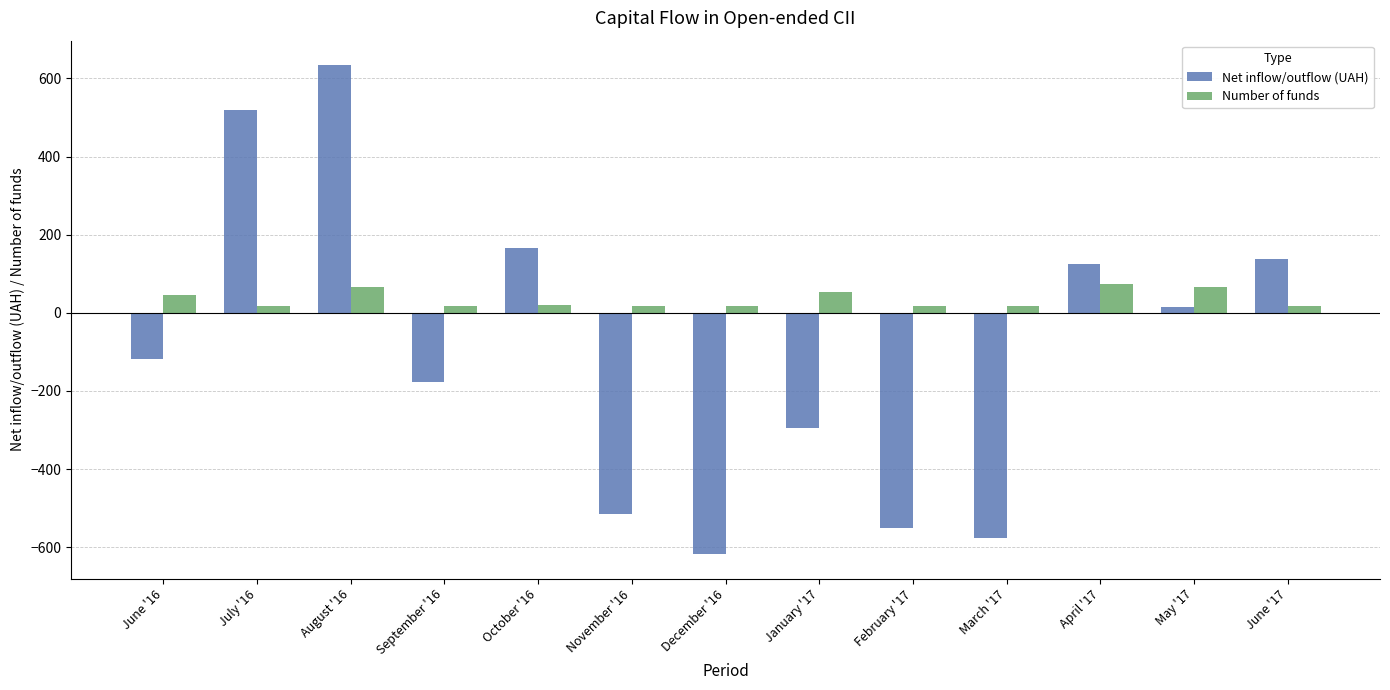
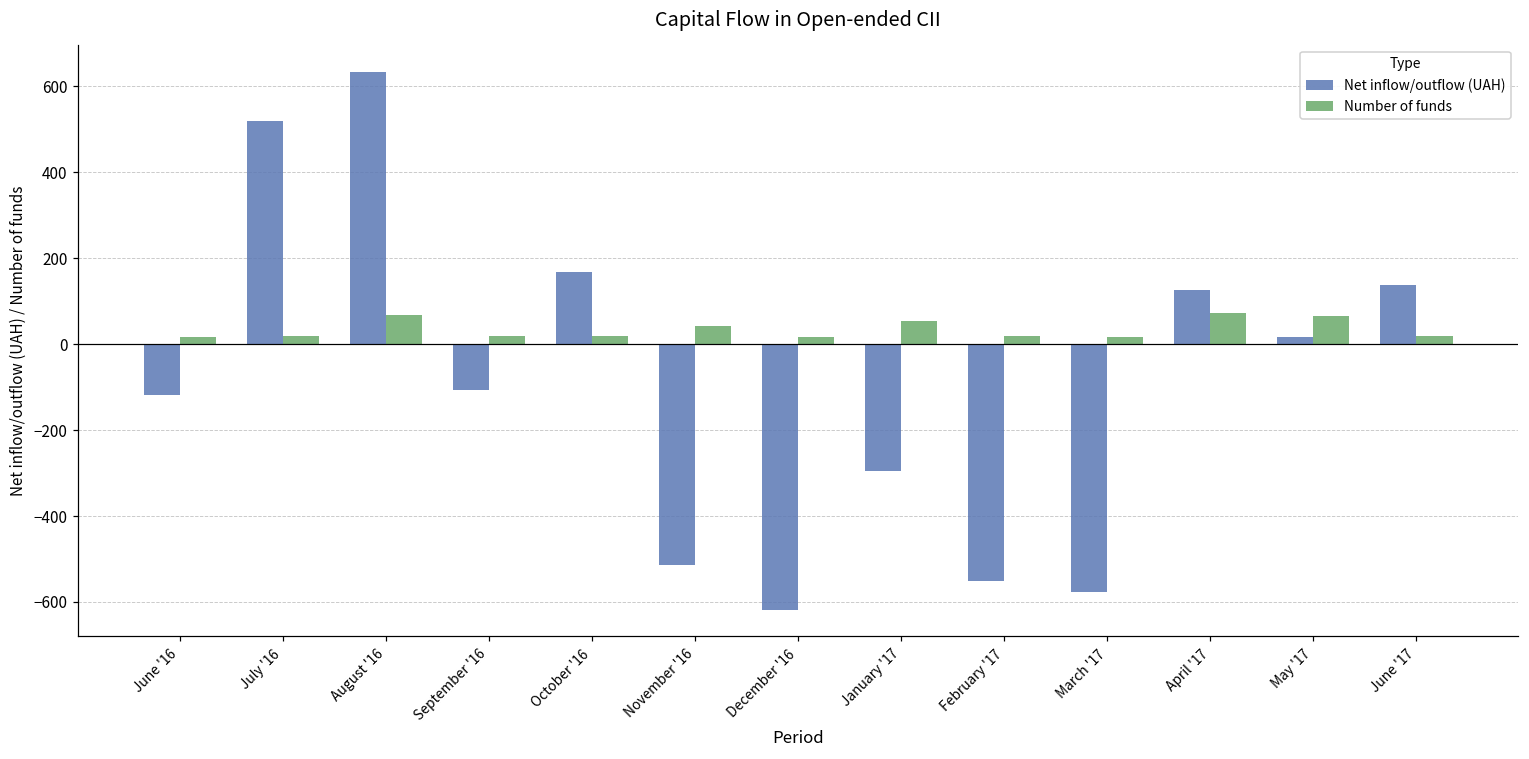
  {
    "Net inflow/outflow (UAH)": {
      "June '16": -120,
      "July '16": 520,
      "August '16": 630,
-     "September '16": -180,
+     "September '16": -110,
      "October '16": 170,
      "November '16": -510,
      "December '16": -620,
      "January '17": -300,
      "February '17": -550,
      "March '17": -580,
      "April '17": 130,
      "May '17": 20,
      "June '17": 140
    },
    "Number of funds": {
-     "June '16": 50,
+     "June '16": 20,
      "July '16": 20,
      "August '16": 70,
      "September '16": 20,
      "October '16": 20,
-     "November '16": 20,
+     "November '16": 40,
      "December '16": 20,
      "January '17": 50,
      "February '17": 20,
      "March '17": 20,
      "April '17": 70,
      "May '17": 70,
      "June '17": 20
    }
  }
